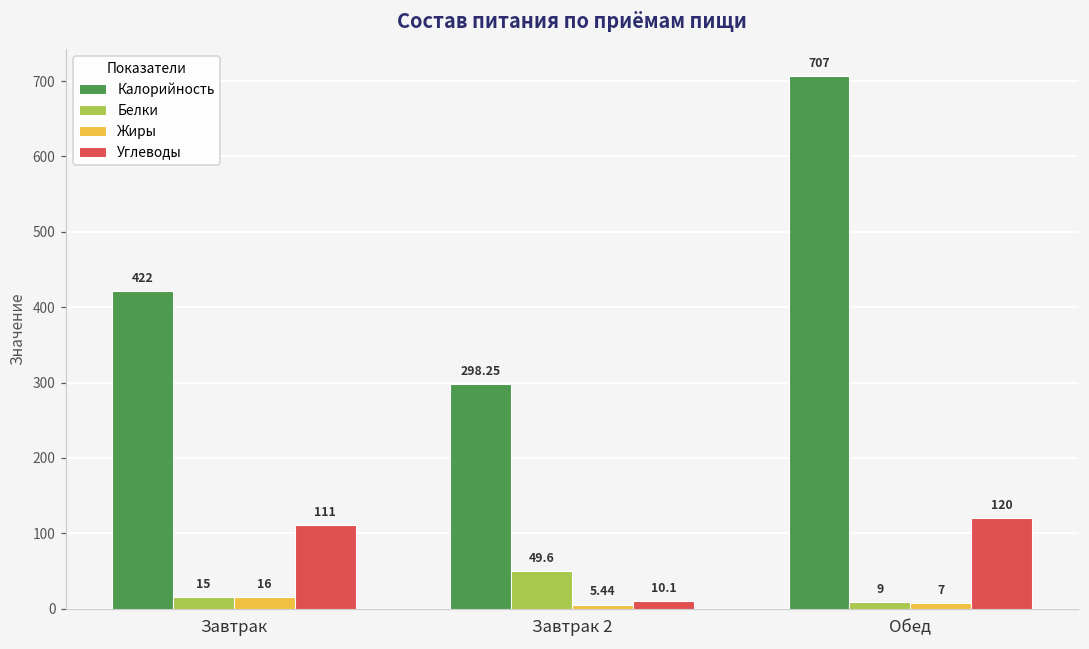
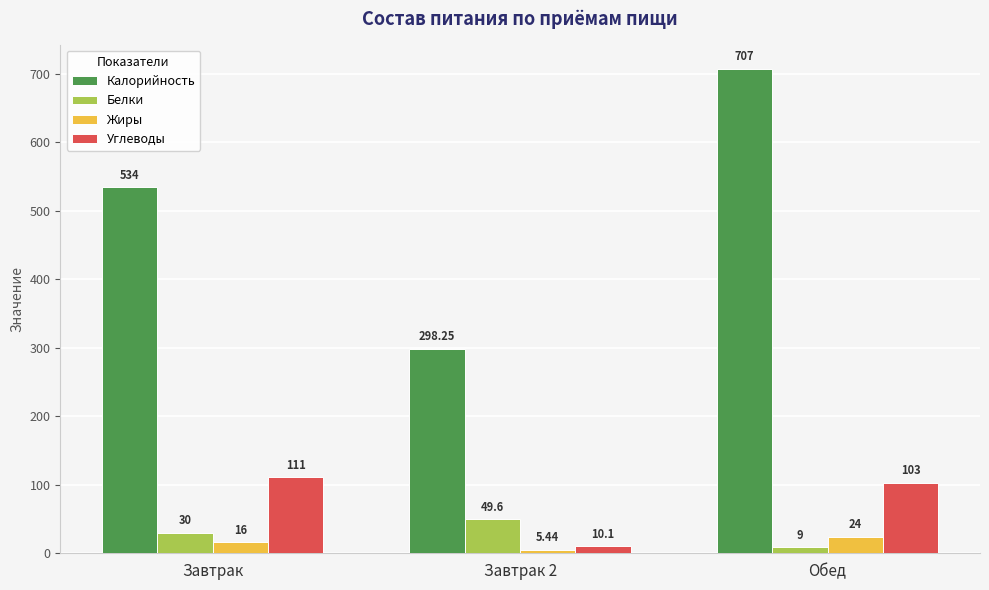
  {
    "Калорийность": {
-     "Завтрак": 422,
+     "Завтрак": 534,
      "Завтрак 2": 298.25,
      "Обед": 707
    },
    "Белки": {
-     "Завтрак": 15,
+     "Завтрак": 30,
      "Завтрак 2": 49.6,
      "Обед": 9
    },
    "Жиры": {
      "Завтрак": 16,
      "Завтрак 2": 5.44,
-     "Обед": 7
+     "Обед": 24
    },
    "Углеводы": {
      "Завтрак": 111,
      "Завтрак 2": 10.1,
-     "Обед": 120
+     "Обед": 103
    }
  }
